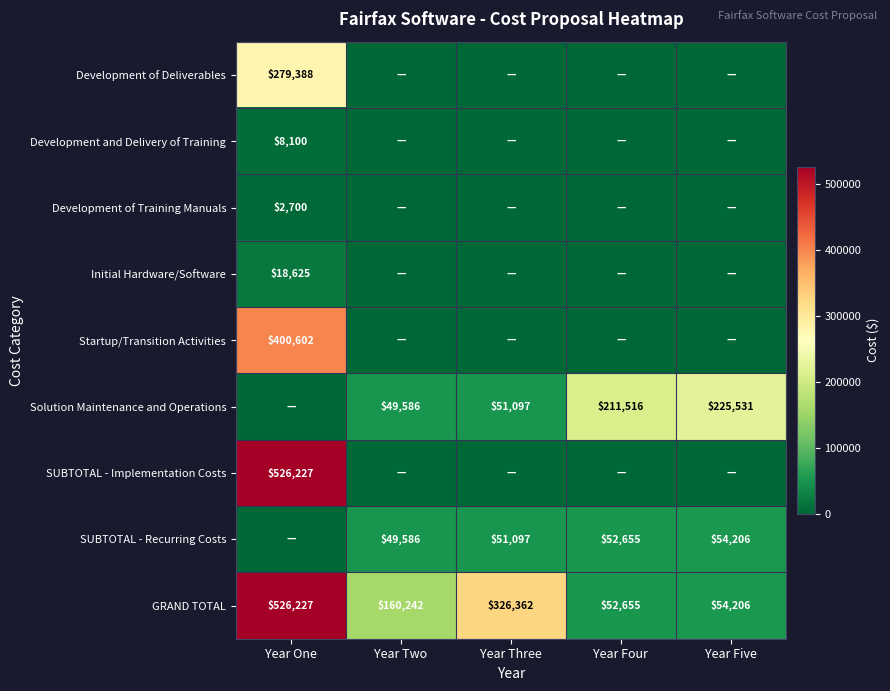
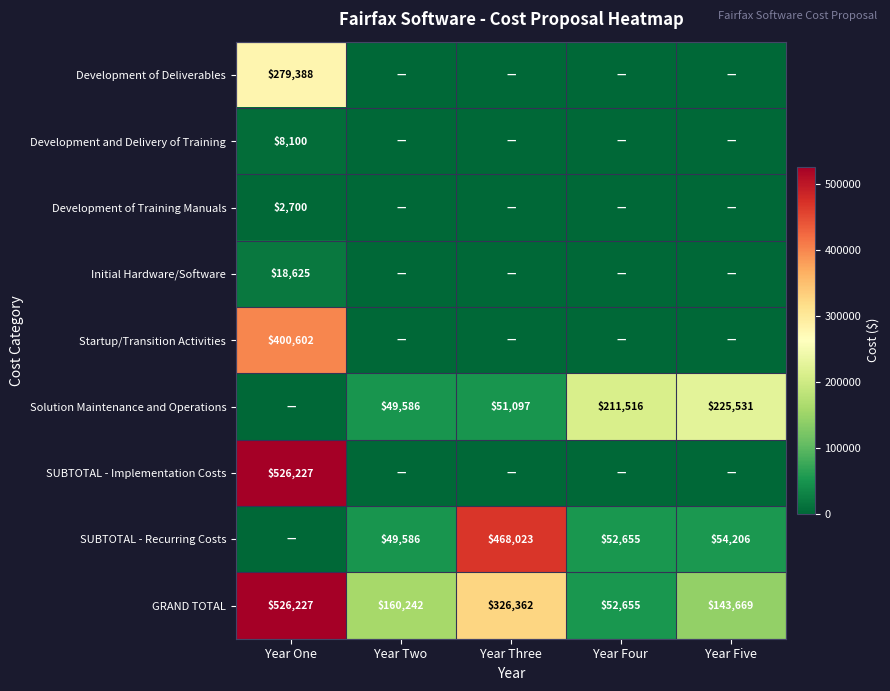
  {
    "Development of Deliverables": {
      "Year One": "$279,388"
    },
    "Development and Delivery of Training": {
      "Year One": "$8,100"
    },
    "Development of Training Manuals": {
      "Year One": "$2,700"
    },
    "Initial Hardware/Software": {
      "Year One": "$18,625"
    },
    "Startup/Transition Activities": {
      "Year One": "$400,602"
    },
    "Solution Maintenance and Operations": {
      "Year Two": "$49,586",
      "Year Three": "$51,097",
      "Year Four": "$211,516",
      "Year Five": "$225,531"
    },
    "SUBTOTAL - Implementation Costs": {
      "Year One": "$526,227"
    },
    "SUBTOTAL - Recurring Costs": {
      "Year Two": "$49,586",
-     "Year Three": "$51,097",
+     "Year Three": "$468,023",
      "Year Four": "$52,655",
      "Year Five": "$54,206"
    },
    "GRAND TOTAL": {
      "Year One": "$526,227",
      "Year Two": "$160,242",
      "Year Three": "$326,362",
      "Year Four": "$52,655",
-     "Year Five": "$54,206"
+     "Year Five": "$143,669"
    }
  }
